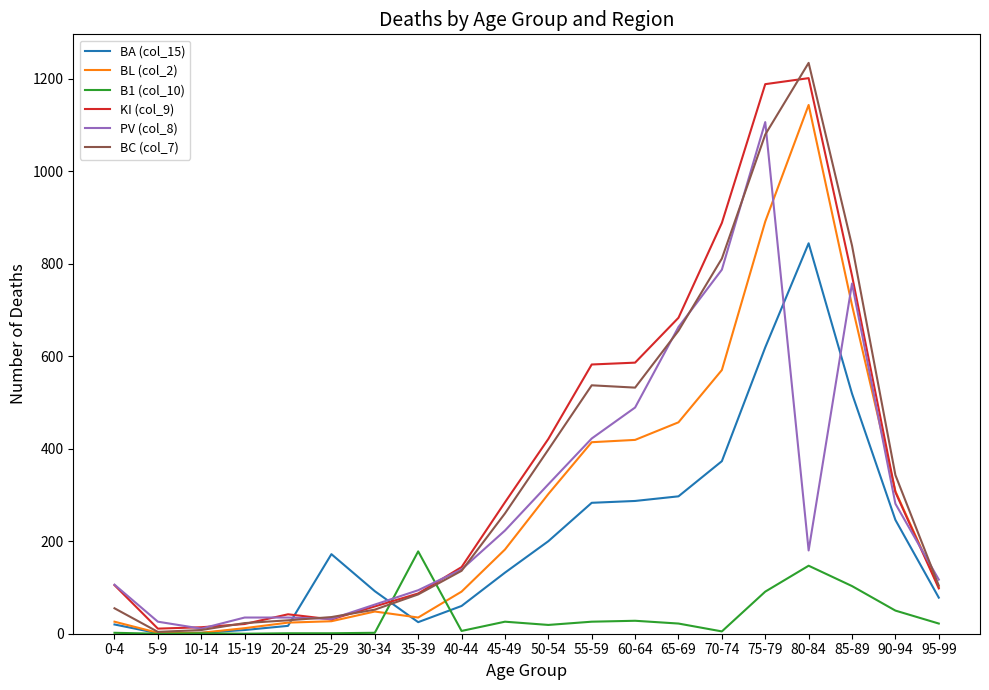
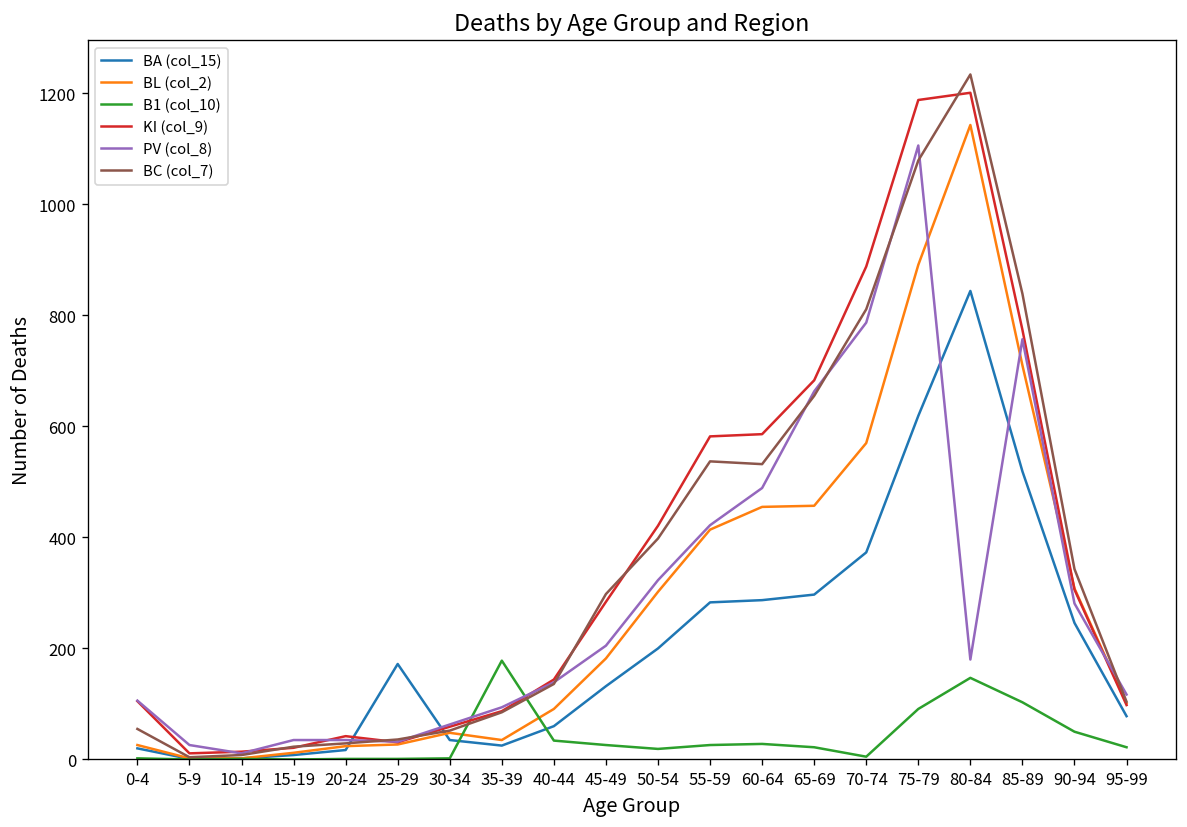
  {
    "BA (col_15)": {
      "0-4": 20,
      "20-24": 20,
      "25-29": 170,
-     "30-34": 90,
+     "30-34": 40,
      "35-39": 30,
      "40-44": 60,
      "45-49": 130,
      "50-54": 200,
      "55-59": 280,
      "60-64": 290,
      "65-69": 300,
      "70-74": 370,
      "75-79": 620,
      "80-84": 840,
      "85-89": 520,
      "90-94": 250,
      "95-99": 80
    },
    "BL (col_2)": {
      "0-4": 30,
      "35-39": 40,
      "40-44": 90,
      "45-49": 180,
      "50-54": 300,
      "55-59": 410,
-     "60-64": 420,
+     "60-64": 460,
      "65-69": 460,
      "70-74": 570,
      "75-79": 890,
      "80-84": 1140,
      "85-89": 710
    },
    "B1 (col_10)": {
      "0-4": 0,
      "15-19": 0,
      "20-24": 0,
      "25-29": 0,
      "30-34": 0,
      "35-39": 180,
-     "40-44": 10,
+     "40-44": 30,
      "45-49": 30,
      "50-54": 20,
      "55-59": 30,
      "60-64": 30,
      "65-69": 20,
      "70-74": 10,
      "75-79": 90,
      "80-84": 150,
      "85-89": 100,
      "90-94": 50,
      "95-99": 20
    },
    "KI (col_9)": {
      "5-9": 10,
      "20-24": 40,
      "45-49": 280,
      "50-54": 420,
      "55-59": 580,
      "60-64": 590,
      "65-69": 680,
      "70-74": 890,
      "75-79": 1190,
      "80-84": 1200,
      "85-89": 770
    },
    "PV (col_8)": {
      "5-9": 30,
      "15-19": 40,
      "20-24": 40,
      "35-39": 90,
-     "45-49": 220,
+     "45-49": 210,
      "50-54": 320,
      "55-59": 420,
      "60-64": 490,
      "65-69": 660,
      "70-74": 790,
      "75-79": 1110,
      "80-84": 180,
      "85-89": 760,
      "90-94": 280,
      "95-99": 120
    },
    "BC (col_7)": {
      "0-4": 60,
-     "45-49": 260,
+     "45-49": 300,
      "50-54": 400,
      "55-59": 540,
      "60-64": 530,
      "65-69": 660,
      "70-74": 810,
      "75-79": 1080,
      "80-84": 1230,
      "85-89": 840,
      "90-94": 340
    }
  }
